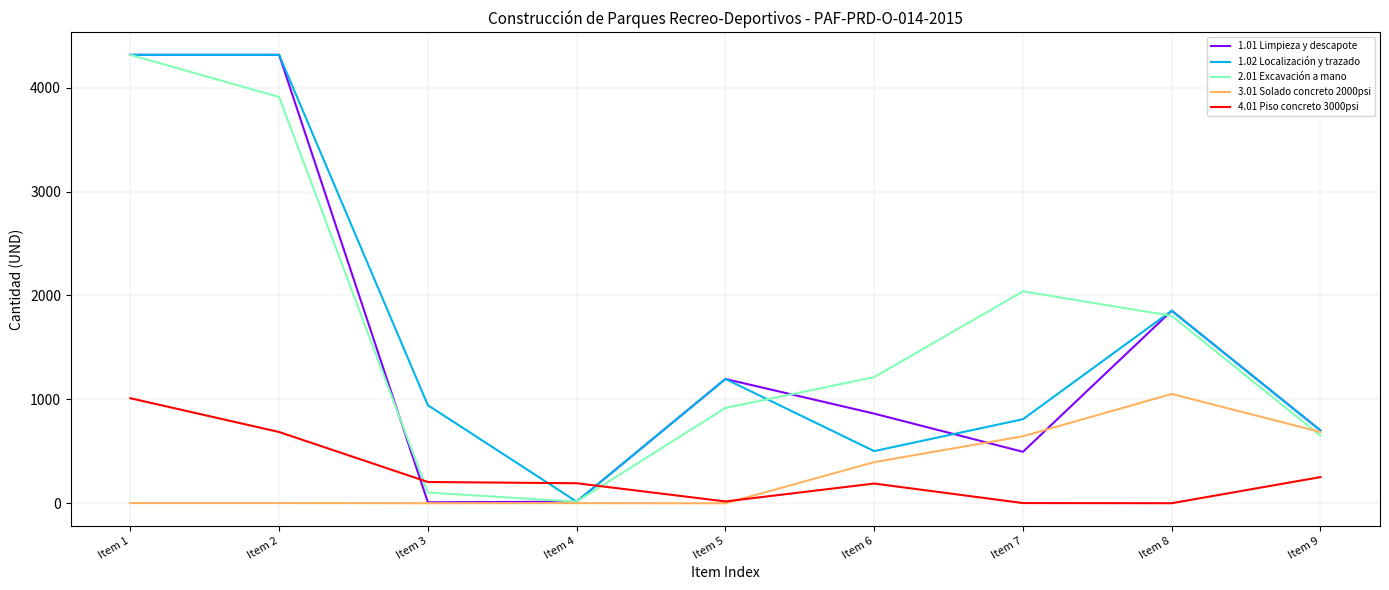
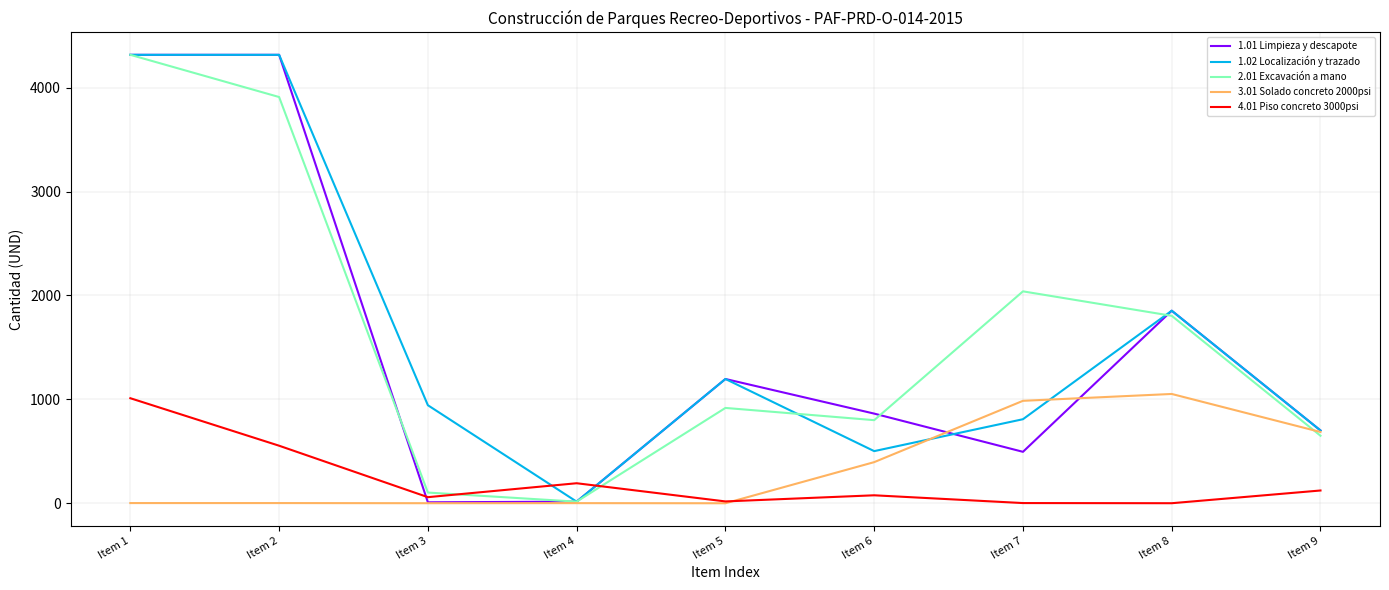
  {
    "1.01 Limpieza y descapote": {
      "Item 6": 860,
      "Item 7": 500
    },
    "1.02 Localización y trazado": {
      "Item 3": 940,
      "Item 6": 500,
      "Item 7": 810
    },
    "2.01 Excavación a mano": {
      "Item 2": 3910,
      "Item 3": 100,
      "Item 5": 920,
-     "Item 6": 1210,
+     "Item 6": 800,
      "Item 7": 2040,
      "Item 8": 1800,
      "Item 9": 650
    },
    "3.01 Solado concreto 2000psi": {
      "Item 1": 0,
      "Item 2": 0,
      "Item 6": 400,
-     "Item 7": 650,
+     "Item 7": 990,
      "Item 8": 1050
    },
    "4.01 Piso concreto 3000psi": {
      "Item 1": 1010,
-     "Item 2": 690,
-     "Item 3": 210,
+     "Item 2": 550,
+     "Item 3": 60,
      "Item 4": 190,
-     "Item 6": 190,
+     "Item 6": 80,
      "Item 7": 0,
      "Item 8": 0,
-     "Item 9": 250
+     "Item 9": 120
    }
  }
